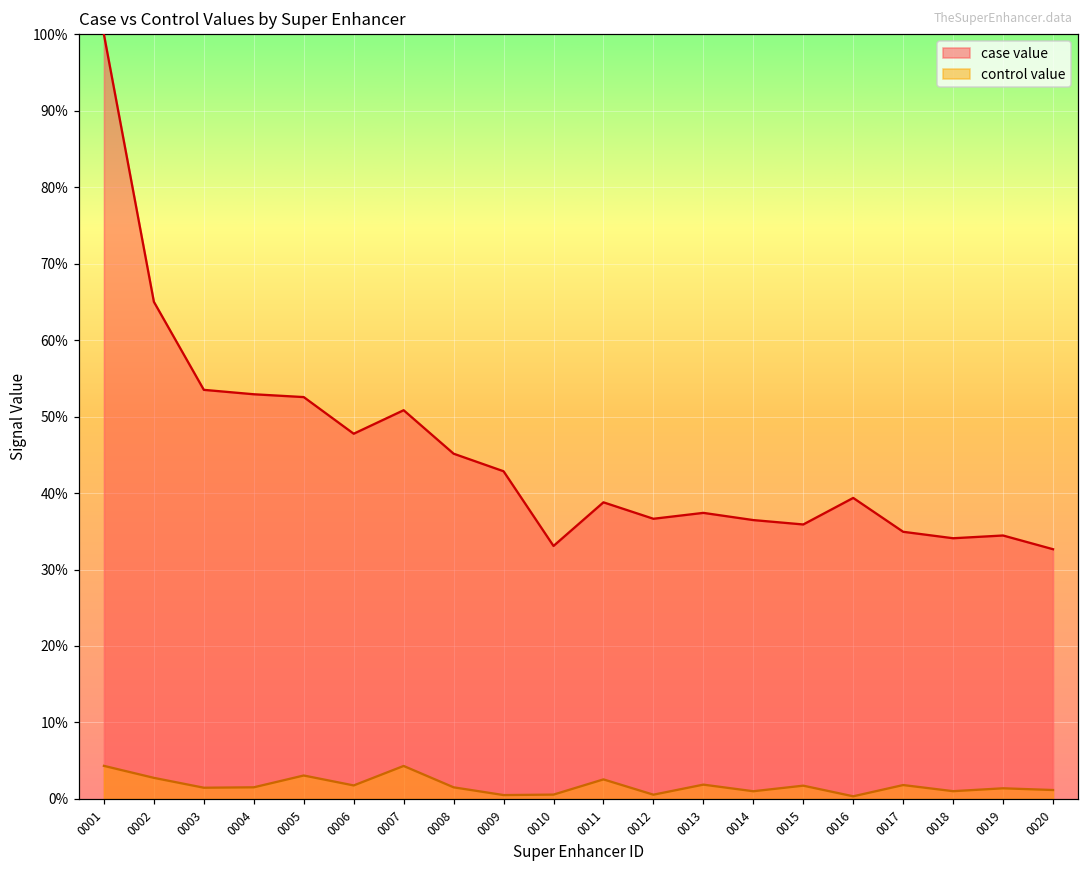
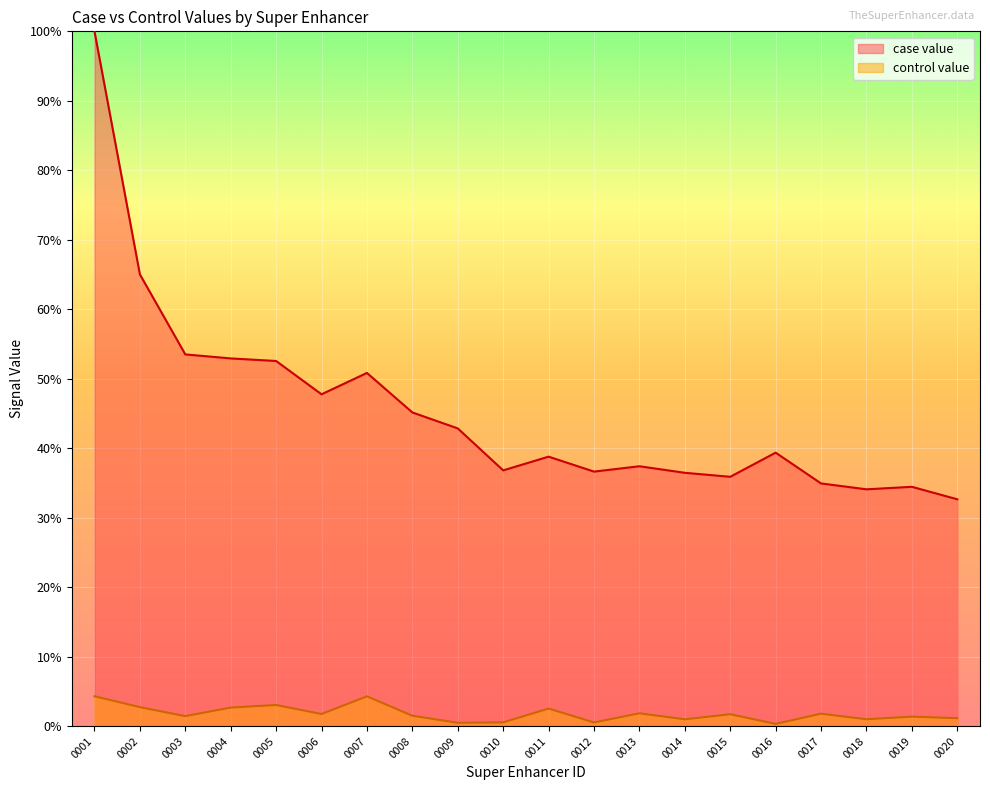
  {
    "case value": {
      "0001": "100%",
      "0002": "65%",
      "0003": "54%",
      "0004": "53%",
      "0005": "53%",
      "0006": "48%",
      "0007": "51%",
      "0008": "45%",
      "0009": "43%",
-     "0010": "33%",
+     "0010": "37%",
      "0011": "39%",
      "0012": "37%",
      "0013": "37%",
      "0014": "36%",
      "0015": "36%",
      "0016": "39%",
      "0017": "35%",
      "0018": "34%",
      "0019": "34%",
      "0020": "33%"
    },
    "control value": {
      "0001": "4%",
      "0002": "3%",
      "0003": "1%",
-     "0004": "2%",
+     "0004": "3%",
      "0005": "3%",
      "0006": "2%",
      "0007": "4%",
      "0008": "2%",
      "0009": "0%",
      "0010": "1%",
      "0011": "3%",
      "0012": "1%",
      "0013": "2%",
      "0014": "1%",
      "0015": "2%",
      "0016": "0%",
      "0017": "2%",
      "0018": "1%",
      "0019": "1%",
      "0020": "1%"
    }
  }
